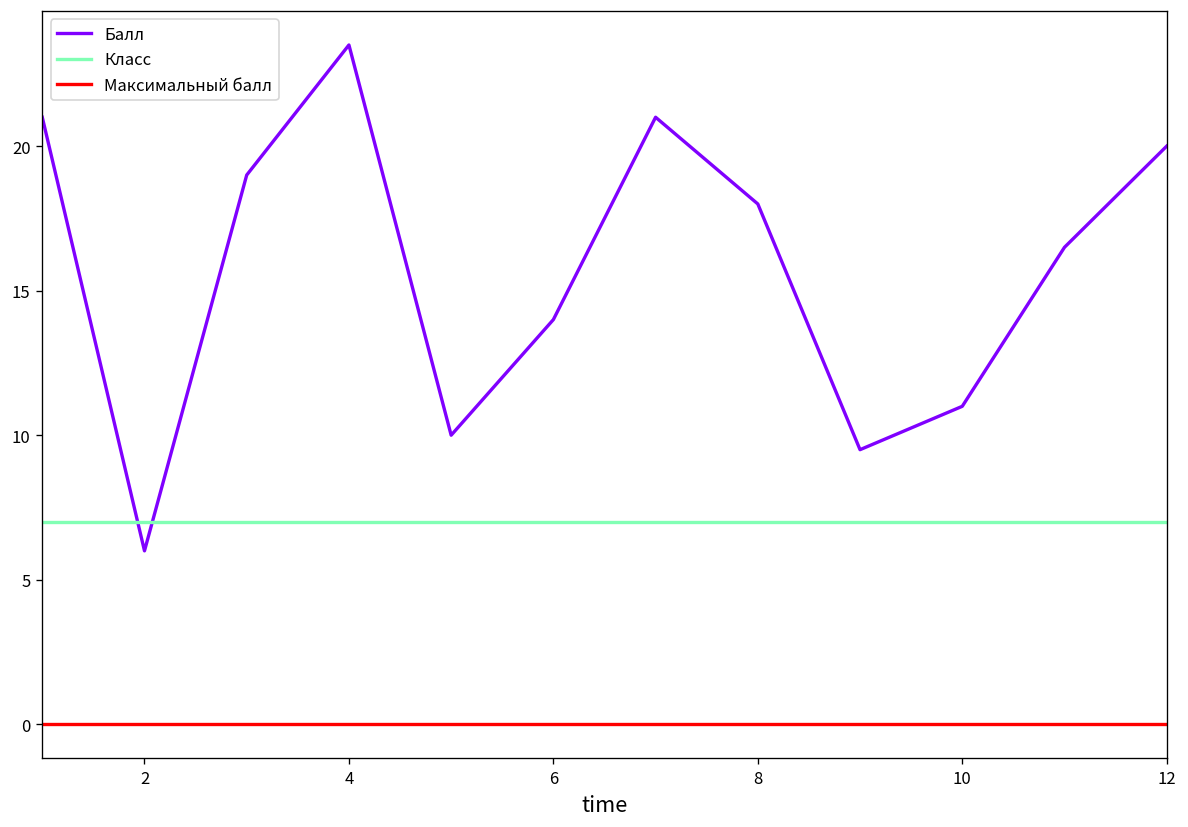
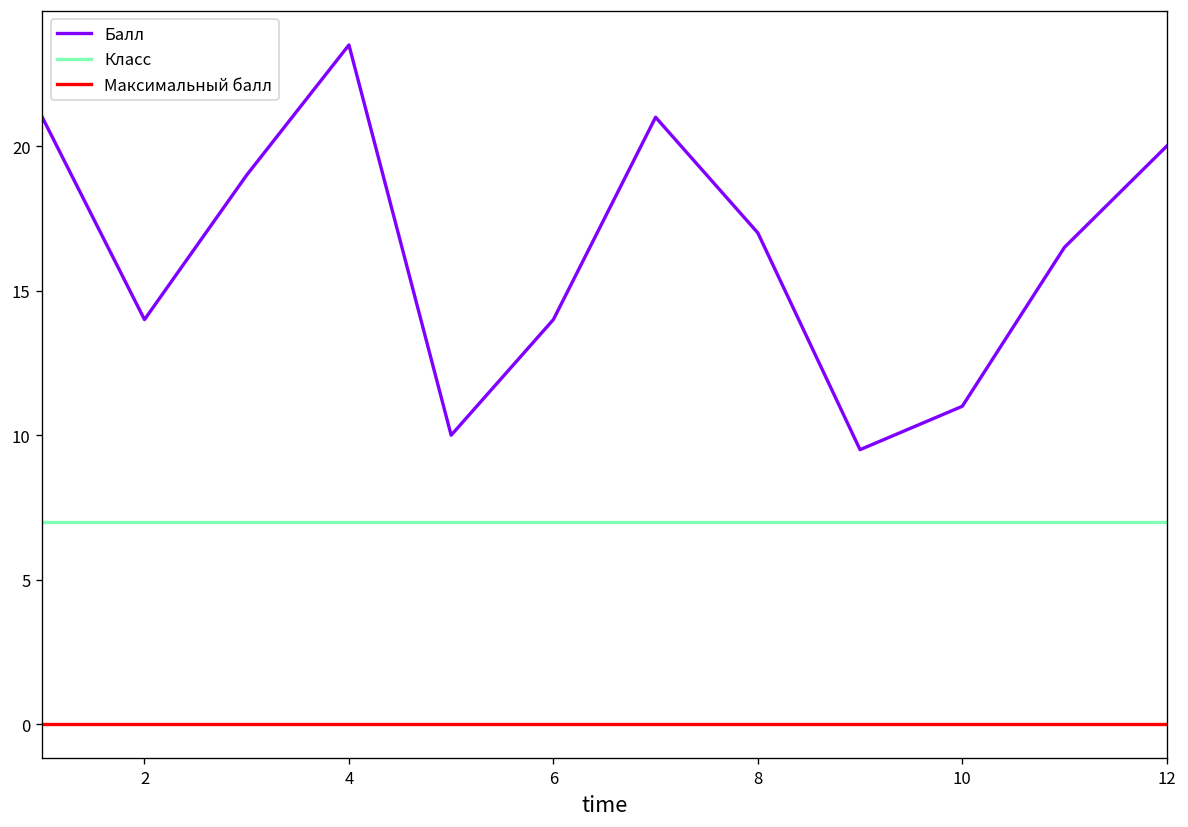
  {
    "Балл": {
-     "2": 6,
+     "2": 14,
      "4": 23.5,
      "6": 14,
-     "8": 18,
+     "8": 17,
      "10": 11,
      "12": 20
    },
    "Класс": {
      "2": 7,
      "4": 7,
      "6": 7,
      "8": 7,
      "10": 7,
      "12": 7
    },
    "Максимальный балл": {
      "2": 0,
      "4": 0,
      "6": 0,
      "8": 0,
      "10": 0,
      "12": 0
    }
  }
